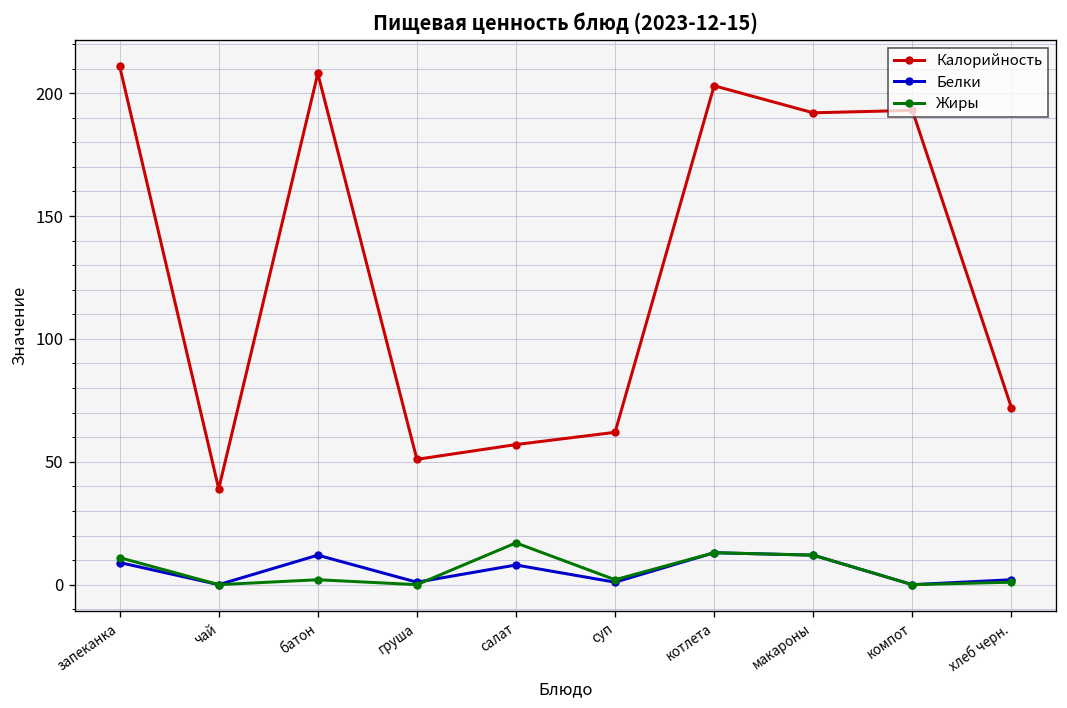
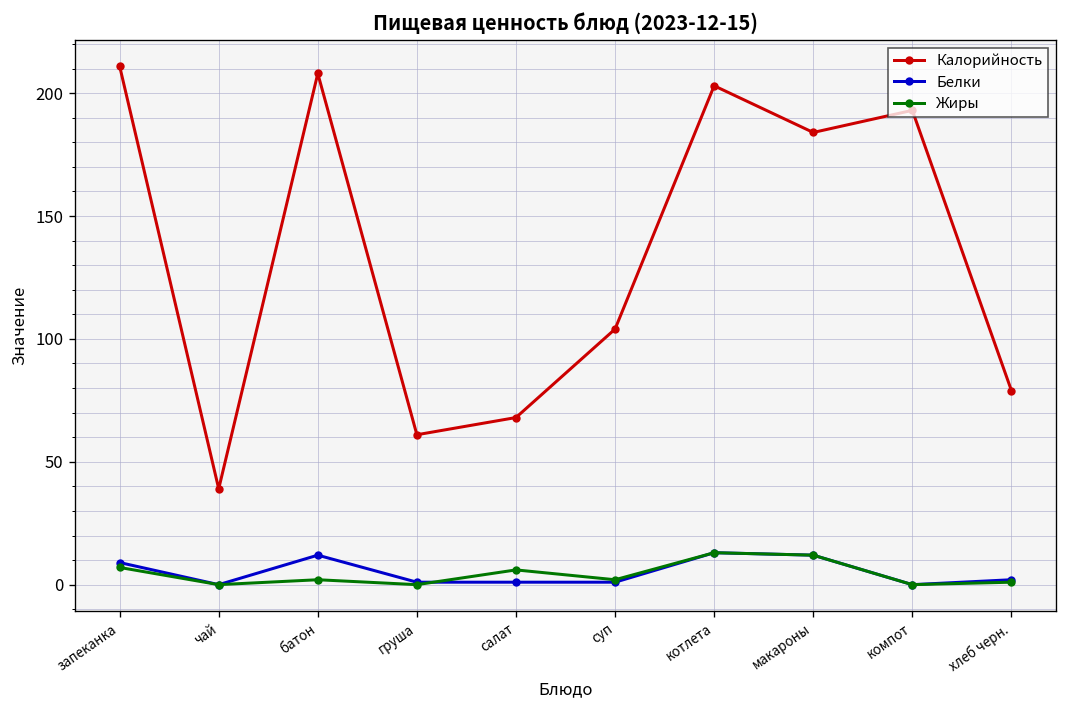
  {
    "Калорийность": {
      "запеканка": 211,
      "чай": 39,
      "батон": 208,
-     "груша": 51,
-     "салат": 57,
-     "суп": 62,
+     "груша": 61,
+     "салат": 68,
+     "суп": 104,
      "котлета": 203,
-     "макароны": 192,
-     "хлеб черн.": 72
+     "макароны": 184,
+     "хлеб черн.": 79
    },
    "Белки": {
      "запеканка": 9,
      "батон": 12,
-     "салат": 8
+     "салат": 1
    },
    "Жиры": {
-     "запеканка": 11,
+     "запеканка": 7,
      "батон": 2,
-     "салат": 17
+     "салат": 6
    }
  }
